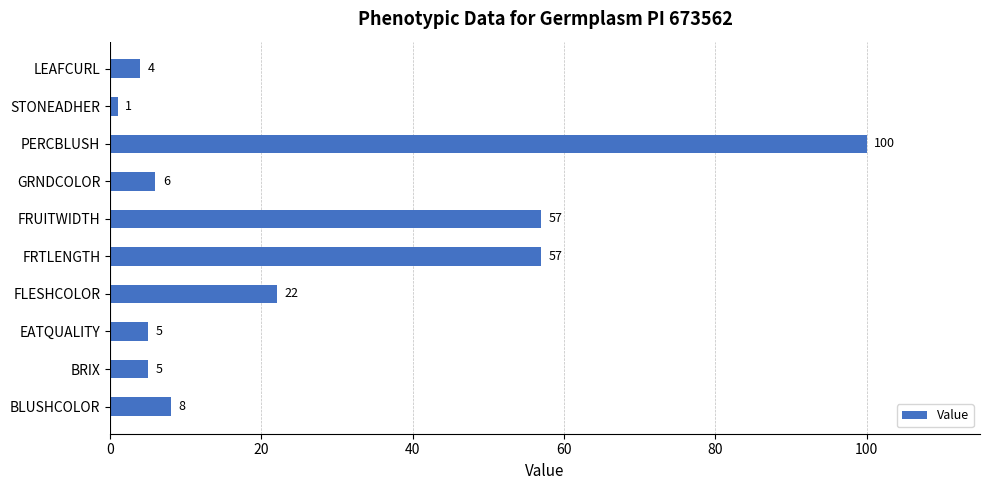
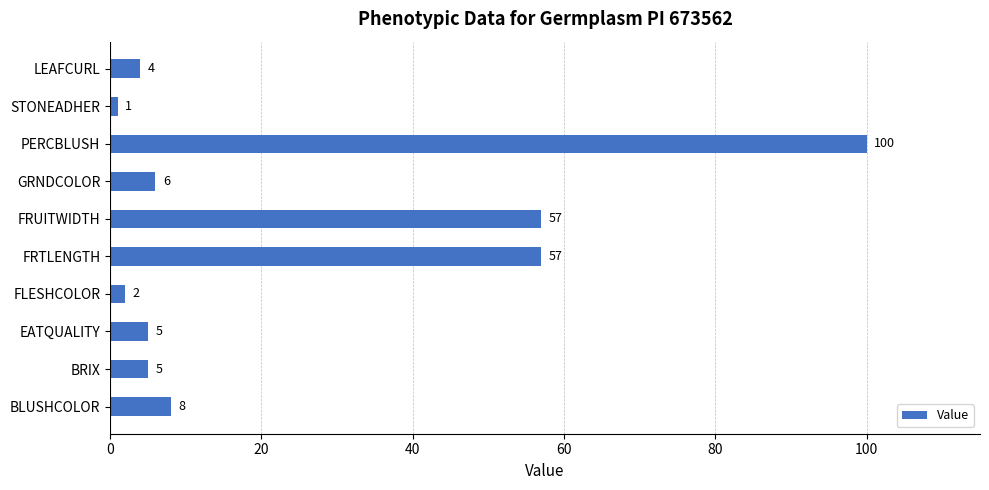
  {
    "LEAFCURL": 4,
    "STONEADHER": 1,
    "PERCBLUSH": 100,
    "GRNDCOLOR": 6,
    "FRUITWIDTH": 57,
    "FRTLENGTH": 57,
-   "FLESHCOLOR": 22,
+   "FLESHCOLOR": 2,
    "EATQUALITY": 5,
    "BRIX": 5,
    "BLUSHCOLOR": 8
  }
